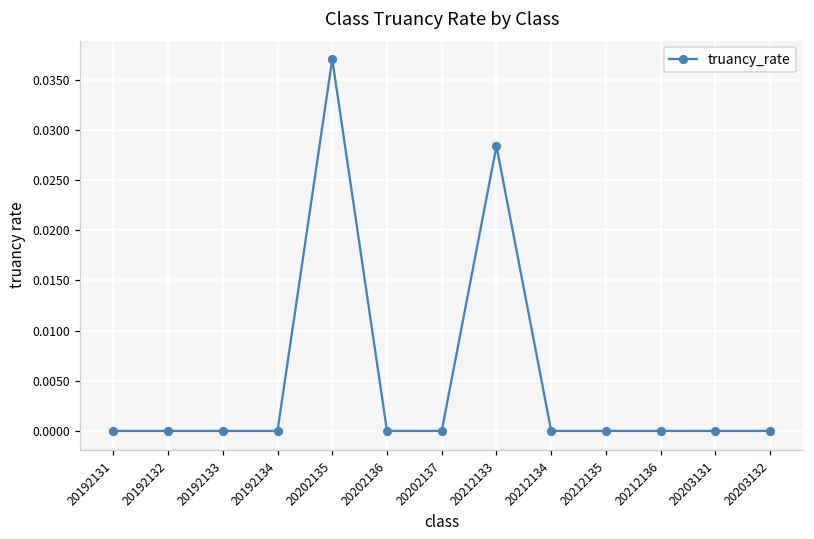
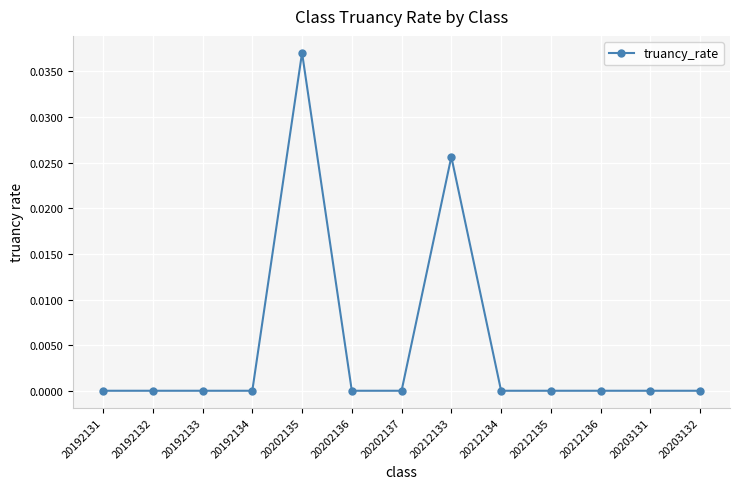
  {
    "20192131": 0.000,
    "20192132": 0.000,
    "20192133": 0.000,
    "20192134": 0.000,
    "20202135": 0.037,
    "20202136": 0.000,
    "20202137": 0.000,
-   "20212133": 0.028,
+   "20212133": 0.026,
    "20212134": 0.000,
    "20212135": 0.000,
    "20212136": 0.000,
    "20203131": 0.000,
    "20203132": 0.000
  }
